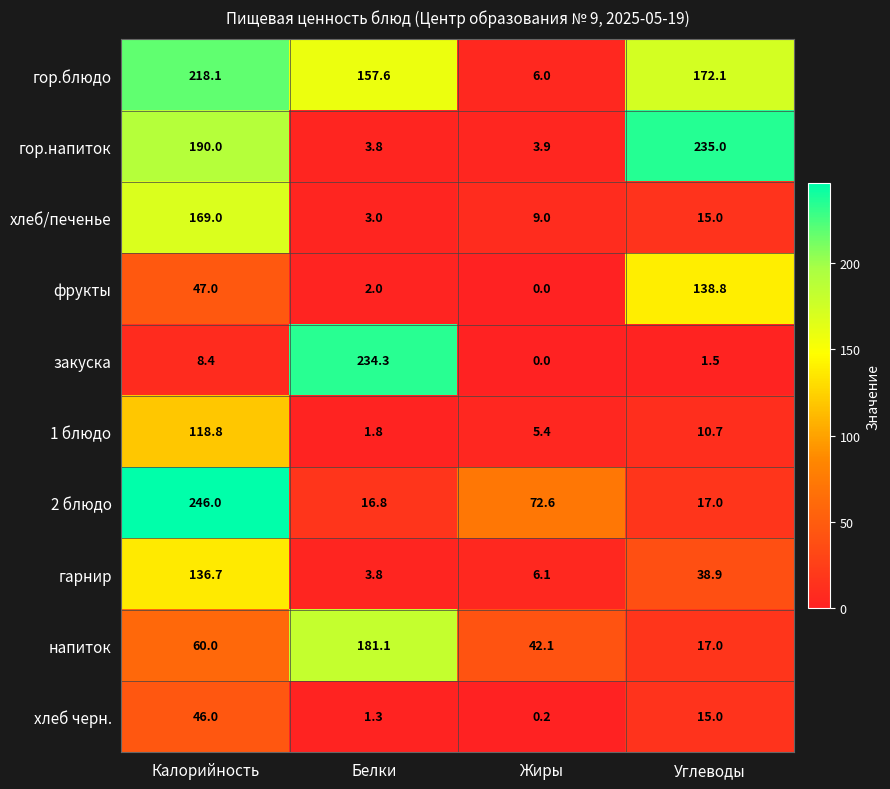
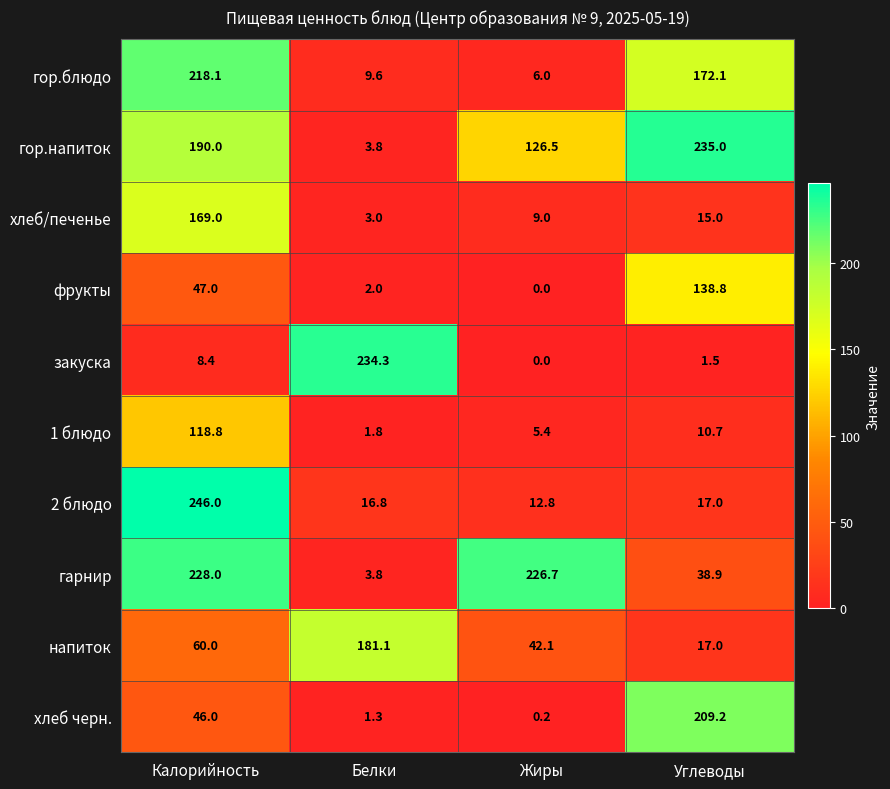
  {
    "гор.блюдо": {
      "Калорийность": 218.1,
-     "Белки": 157.6,
+     "Белки": 9.6,
      "Жиры": 6.0,
      "Углеводы": 172.1
    },
    "гор.напиток": {
      "Калорийность": 190.0,
      "Белки": 3.8,
-     "Жиры": 3.9,
+     "Жиры": 126.5,
      "Углеводы": 235.0
    },
    "хлеб/печенье": {
      "Калорийность": 169.0,
      "Белки": 3.0,
      "Жиры": 9.0,
      "Углеводы": 15.0
    },
    "фрукты": {
      "Калорийность": 47.0,
      "Белки": 2.0,
      "Жиры": 0.0,
      "Углеводы": 138.8
    },
    "закуска": {
      "Калорийность": 8.4,
      "Белки": 234.3,
      "Жиры": 0.0,
      "Углеводы": 1.5
    },
    "1 блюдо": {
      "Калорийность": 118.8,
      "Белки": 1.8,
      "Жиры": 5.4,
      "Углеводы": 10.7
    },
    "2 блюдо": {
      "Калорийность": 246.0,
      "Белки": 16.8,
-     "Жиры": 72.6,
+     "Жиры": 12.8,
      "Углеводы": 17.0
    },
    "гарнир": {
-     "Калорийность": 136.7,
+     "Калорийность": 228.0,
      "Белки": 3.8,
-     "Жиры": 6.1,
+     "Жиры": 226.7,
      "Углеводы": 38.9
    },
    "напиток": {
      "Калорийность": 60.0,
      "Белки": 181.1,
      "Жиры": 42.1,
      "Углеводы": 17.0
    },
    "хлеб черн.": {
      "Калорийность": 46.0,
      "Белки": 1.3,
      "Жиры": 0.2,
-     "Углеводы": 15.0
+     "Углеводы": 209.2
    }
  }
